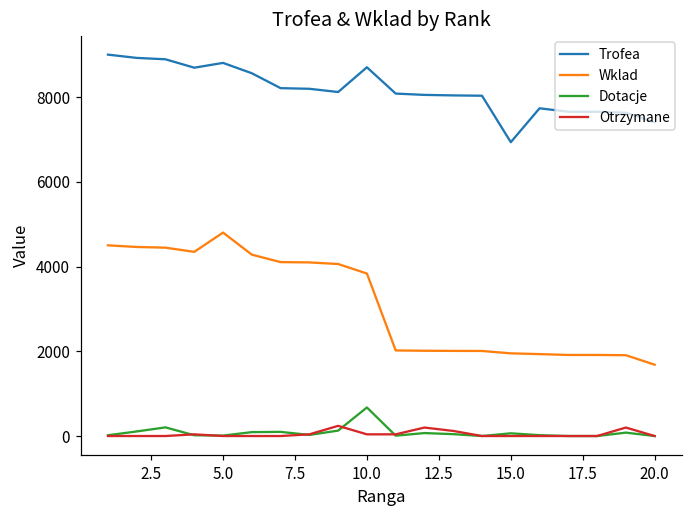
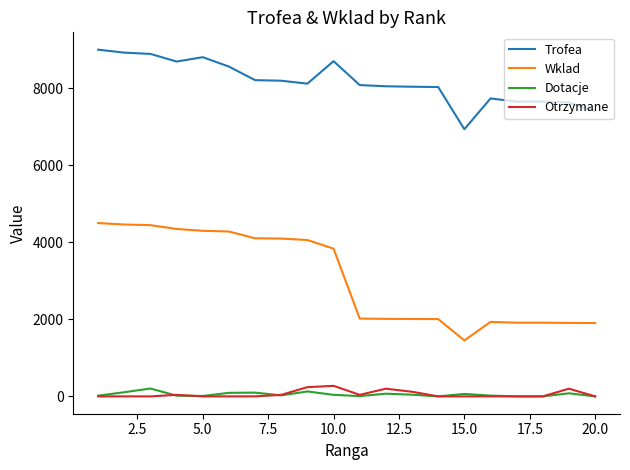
  {
    "Trofea": {
      "5.0": 8800,
      "10.0": 8700,
      "15.0": 6900
    },
    "Wklad": {
-     "5.0": 4800,
+     "5.0": 4300,
      "10.0": 3800,
-     "15.0": 2000,
-     "20.0": 1700
+     "15.0": 1500,
+     "20.0": 1900
    },
    "Dotacje": {
-     "10.0": 700
+     "10.0": 0
    },
    "Otrzymane": {
-     "10.0": 0
+     "10.0": 300
    }
  }
